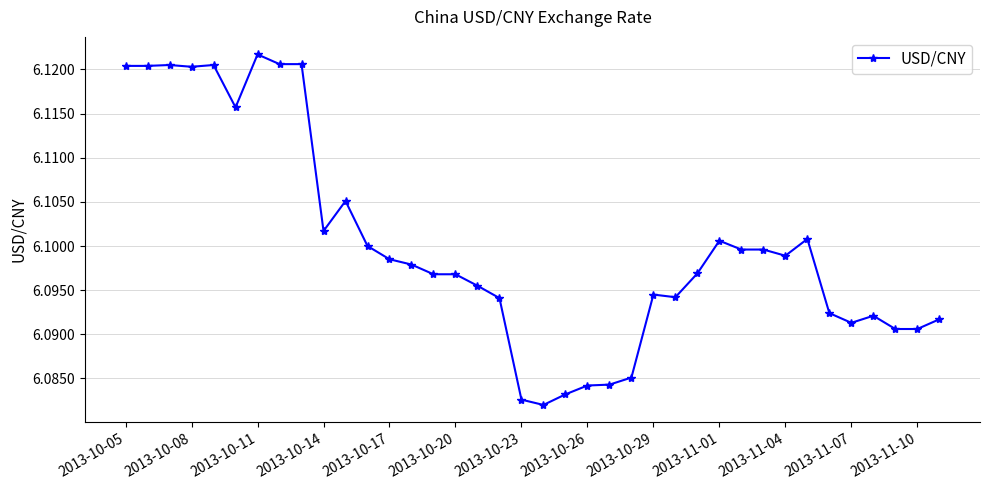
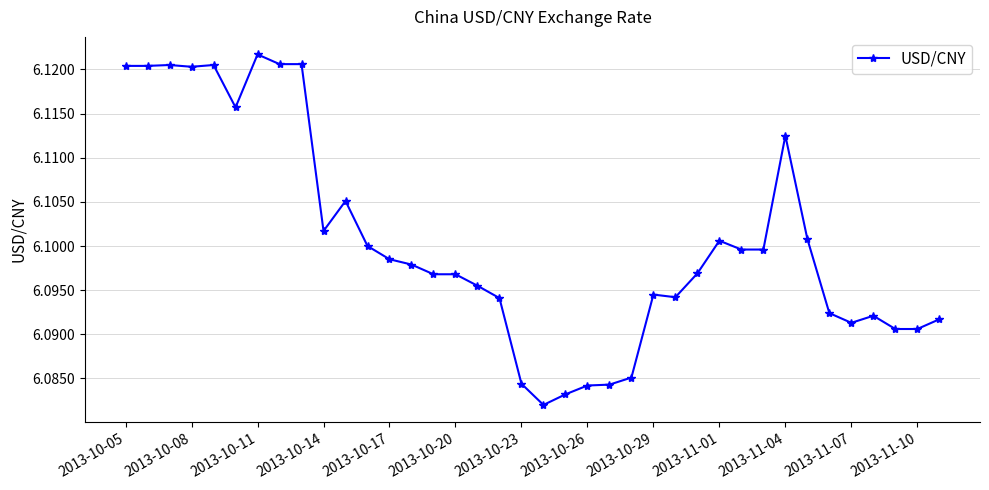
  {
    "2013-10-05": 6.120,
    "2013-10-08": 6.120,
    "2013-10-11": 6.122,
    "2013-10-14": 6.102,
    "2013-10-17": 6.099,
    "2013-10-20": 6.097,
-   "2013-10-23": 6.083,
+   "2013-10-23": 6.084,
    "2013-10-26": 6.084,
    "2013-10-29": 6.095,
    "2013-11-01": 6.101,
-   "2013-11-04": 6.099,
+   "2013-11-04": 6.113,
    "2013-11-07": 6.091,
    "2013-11-10": 6.091
  }
